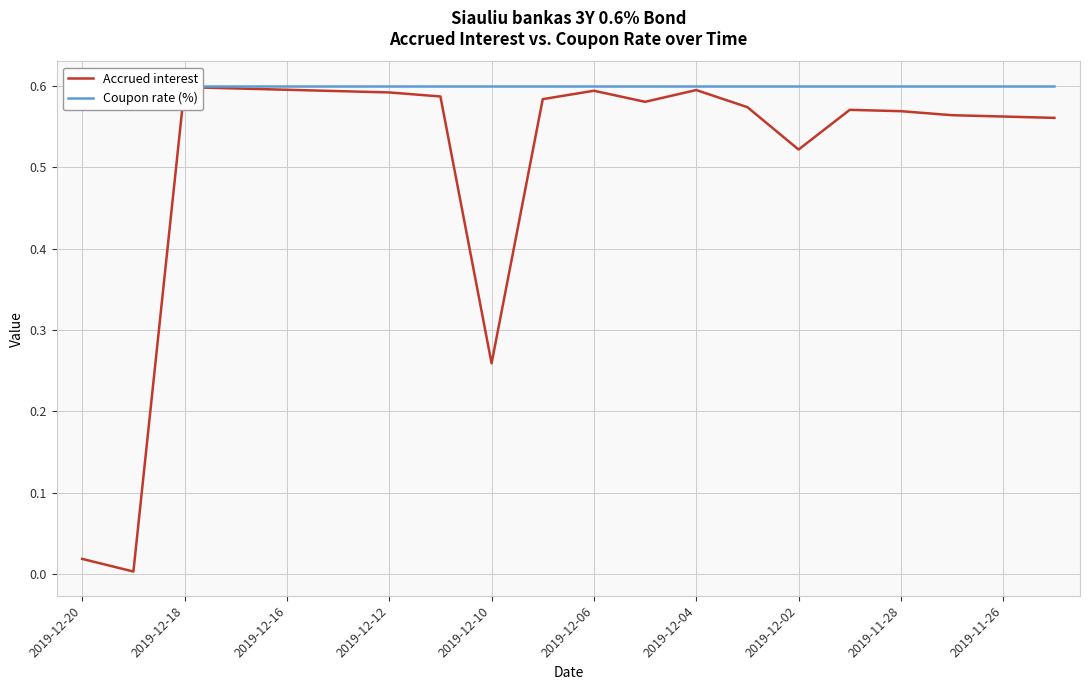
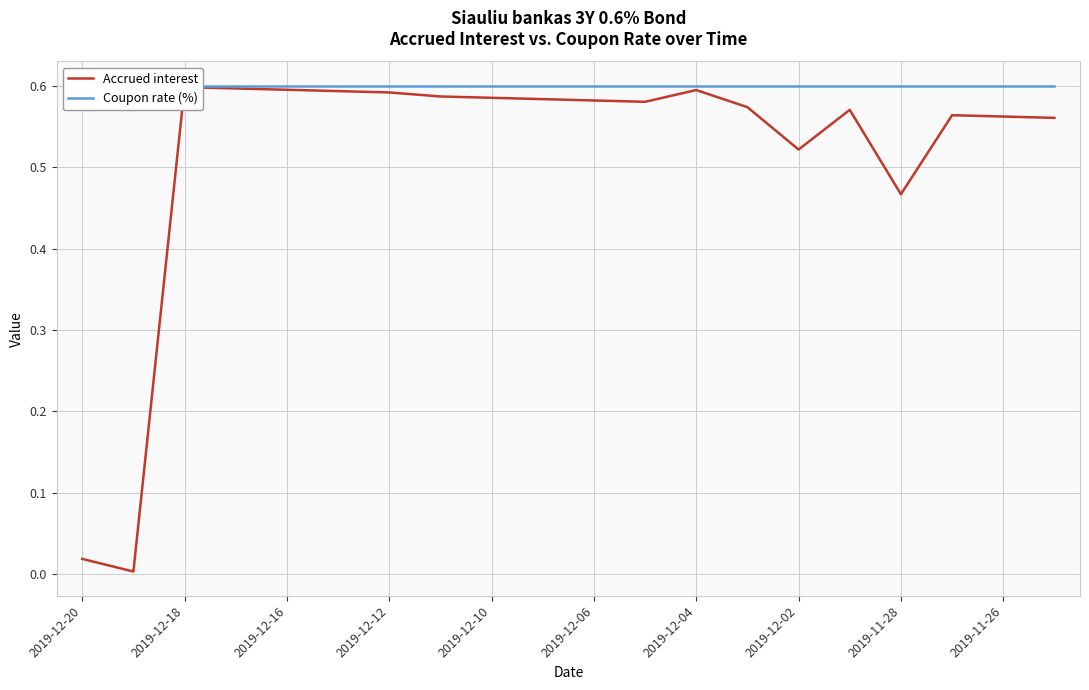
  {
    "Accrued interest": {
      "2019-12-20": 0.02,
      "2019-12-16": 0.60,
      "2019-12-12": 0.59,
-     "2019-12-10": 0.26,
-     "2019-12-06": 0.59,
+     "2019-12-10": 0.59,
+     "2019-12-06": 0.58,
      "2019-12-04": 0.59,
      "2019-12-02": 0.52,
-     "2019-11-28": 0.57,
+     "2019-11-28": 0.47,
      "2019-11-26": 0.56
    },
    "Coupon rate (%)": {
      "2019-12-16": 0.60,
      "2019-12-12": 0.60,
      "2019-12-10": 0.60,
      "2019-12-06": 0.60,
      "2019-12-04": 0.60,
      "2019-12-02": 0.60,
      "2019-11-28": 0.60,
      "2019-11-26": 0.60
    }
  }
